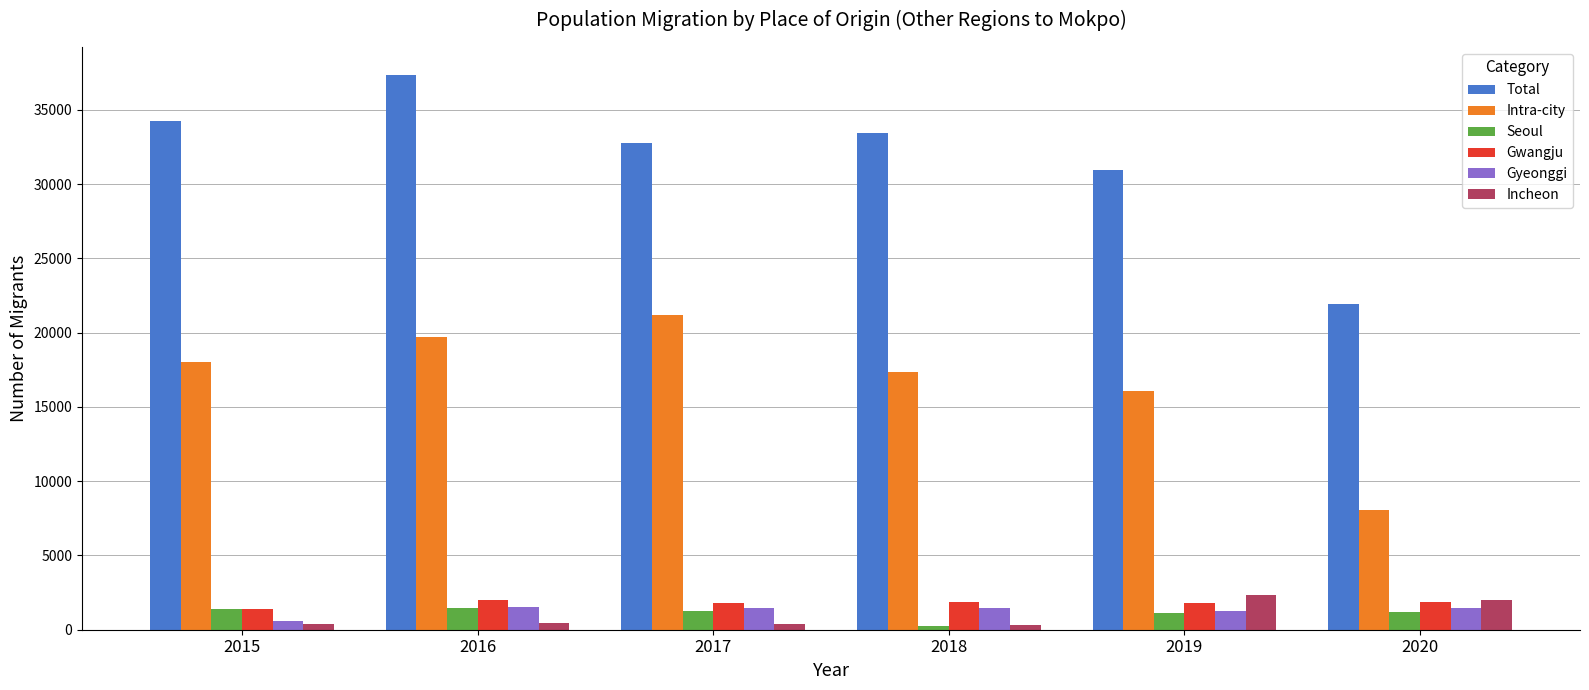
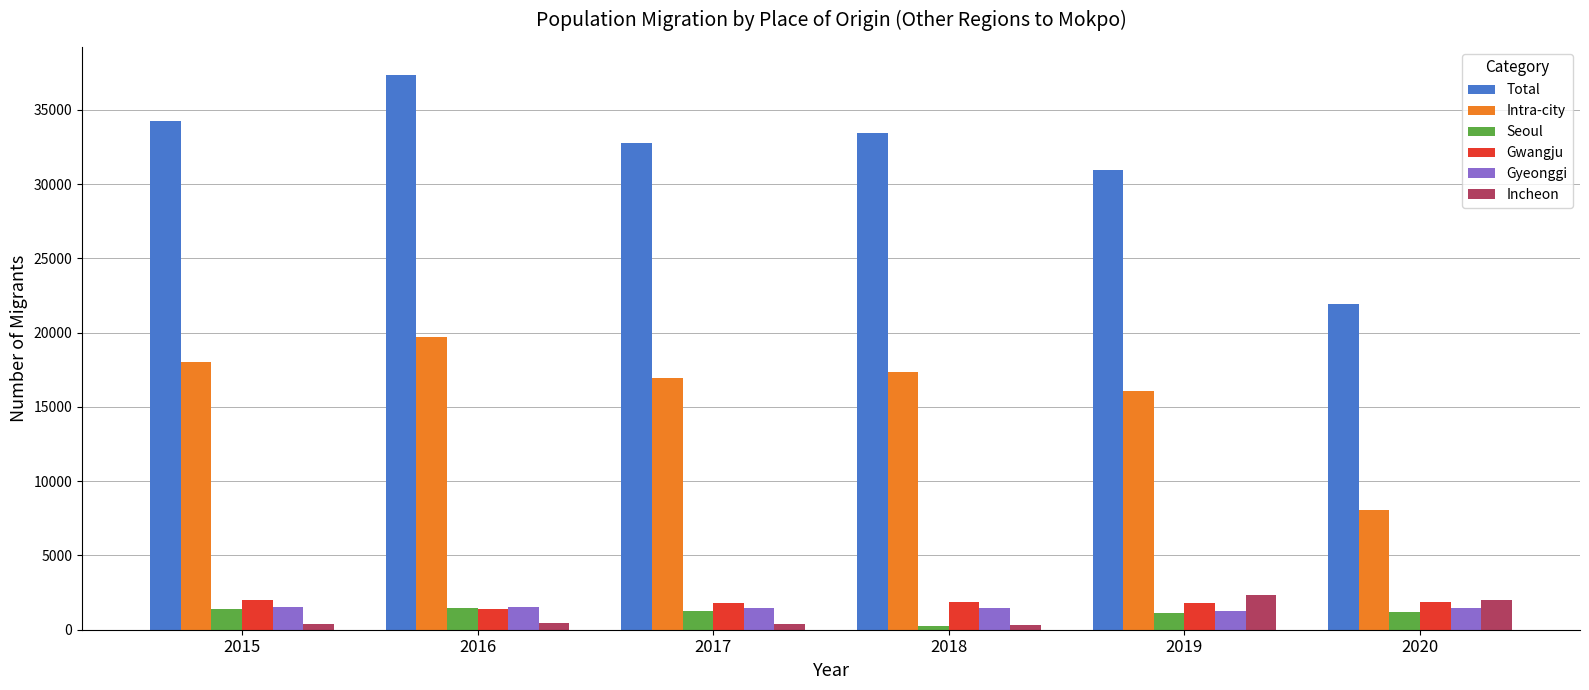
  {
    "Total": {
      "2015": 34200,
      "2016": 37400,
      "2017": 32800,
      "2018": 33400,
      "2019": 31000,
      "2020": 21900
    },
    "Intra-city": {
      "2015": 18000,
      "2016": 19700,
-     "2017": 21200,
+     "2017": 17000,
      "2018": 17400,
      "2019": 16100,
      "2020": 8100
    },
    "Seoul": {
      "2015": 1400,
      "2016": 1500,
      "2017": 1300,
      "2018": 300,
      "2019": 1100,
      "2020": 1200
    },
    "Gwangju": {
-     "2015": 1400,
-     "2016": 2000,
+     "2015": 2000,
+     "2016": 1400,
      "2017": 1800,
      "2018": 1900,
      "2019": 1800,
      "2020": 1900
    },
    "Gyeonggi": {
-     "2015": 600,
+     "2015": 1600,
      "2016": 1500,
      "2017": 1500,
      "2018": 1500,
      "2019": 1300,
      "2020": 1500
    },
    "Incheon": {
      "2015": 400,
      "2016": 400,
      "2017": 400,
      "2018": 300,
      "2019": 2300,
      "2020": 2000
    }
  }
